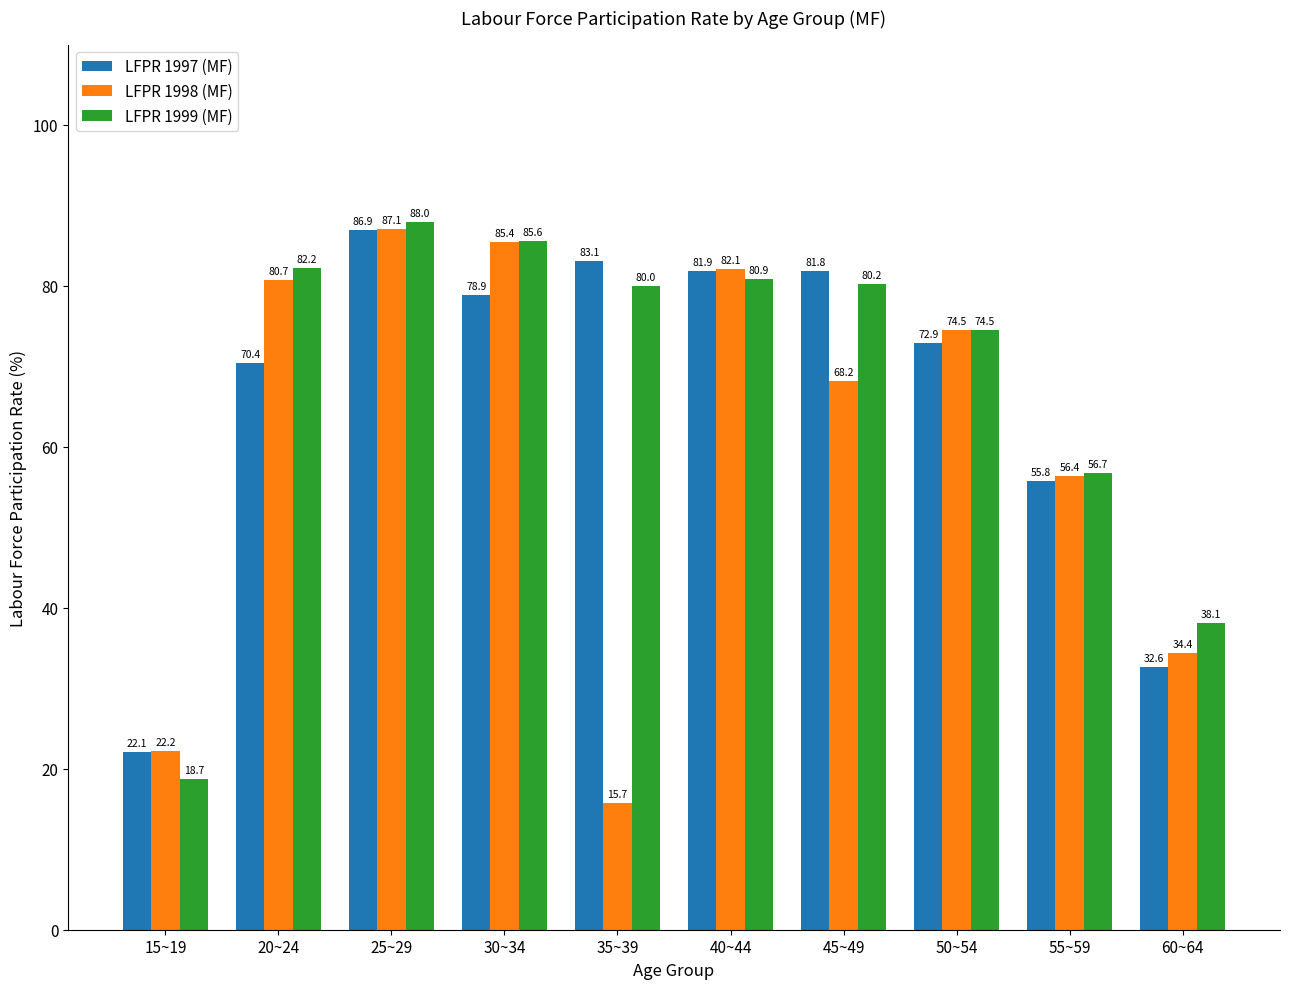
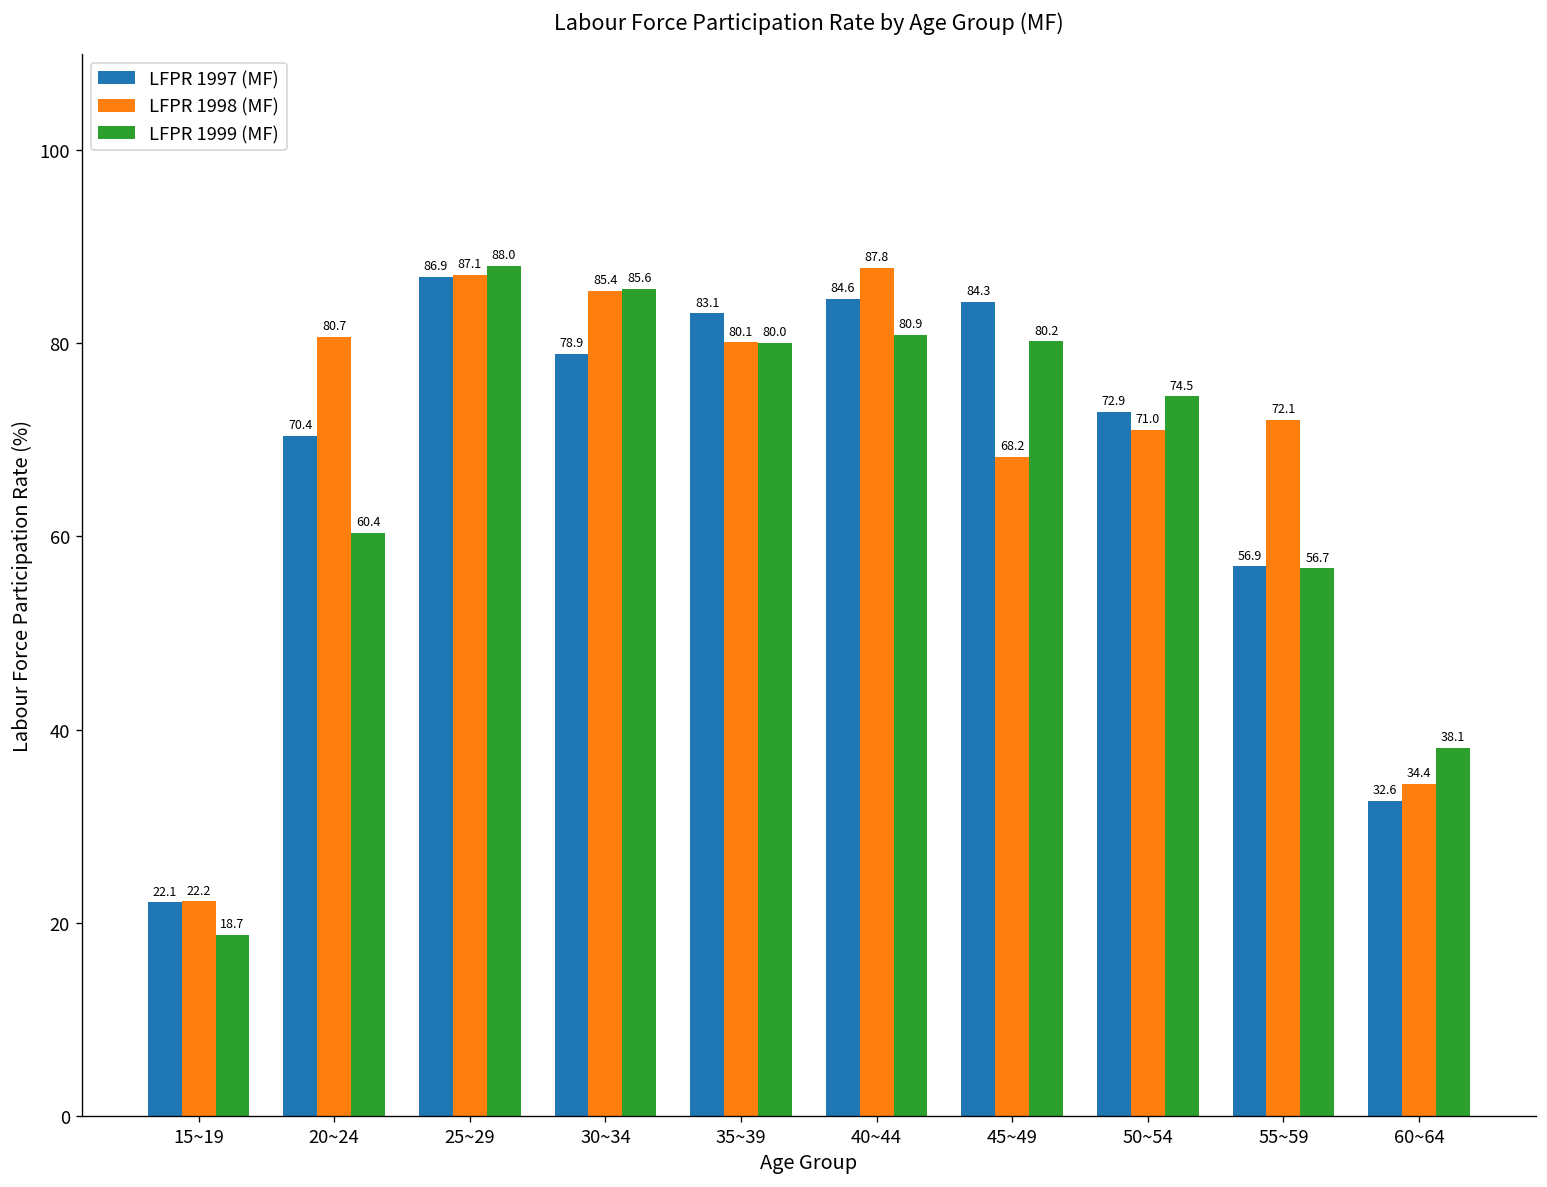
  {
    "LFPR 1997 (MF)": {
      "15~19": 22.1,
      "20~24": 70.4,
      "25~29": 86.9,
      "30~34": 78.9,
      "35~39": 83.1,
-     "40~44": 81.9,
-     "45~49": 81.8,
+     "40~44": 84.6,
+     "45~49": 84.3,
      "50~54": 72.9,
-     "55~59": 55.8,
+     "55~59": 56.9,
      "60~64": 32.6
    },
    "LFPR 1998 (MF)": {
      "15~19": 22.2,
      "20~24": 80.7,
      "25~29": 87.1,
      "30~34": 85.4,
-     "35~39": 15.7,
-     "40~44": 82.1,
+     "35~39": 80.1,
+     "40~44": 87.8,
      "45~49": 68.2,
-     "50~54": 74.5,
-     "55~59": 56.4,
+     "50~54": 71.0,
+     "55~59": 72.1,
      "60~64": 34.4
    },
    "LFPR 1999 (MF)": {
      "15~19": 18.7,
-     "20~24": 82.2,
+     "20~24": 60.4,
      "25~29": 88.0,
      "30~34": 85.6,
      "35~39": 80.0,
      "40~44": 80.9,
      "45~49": 80.2,
      "50~54": 74.5,
      "55~59": 56.7,
      "60~64": 38.1
    }
  }
